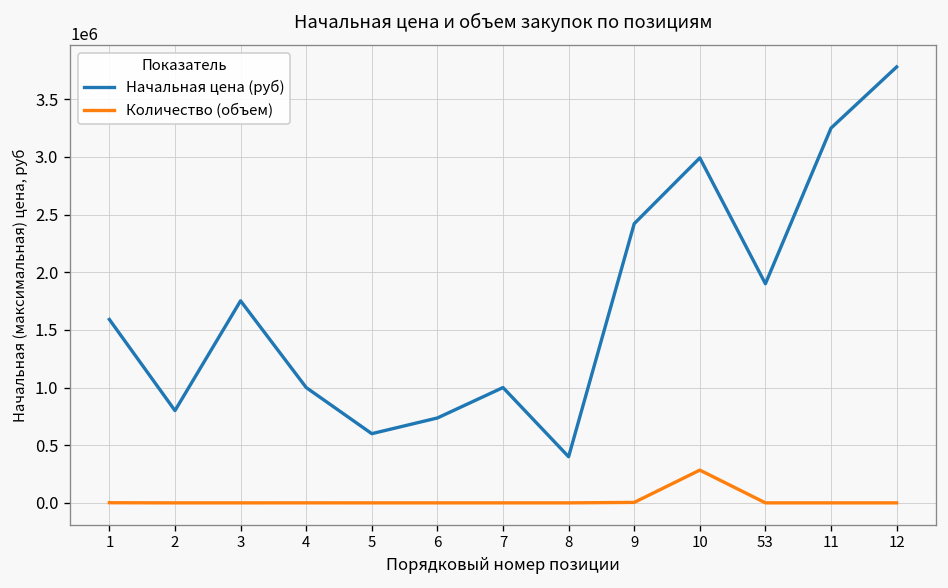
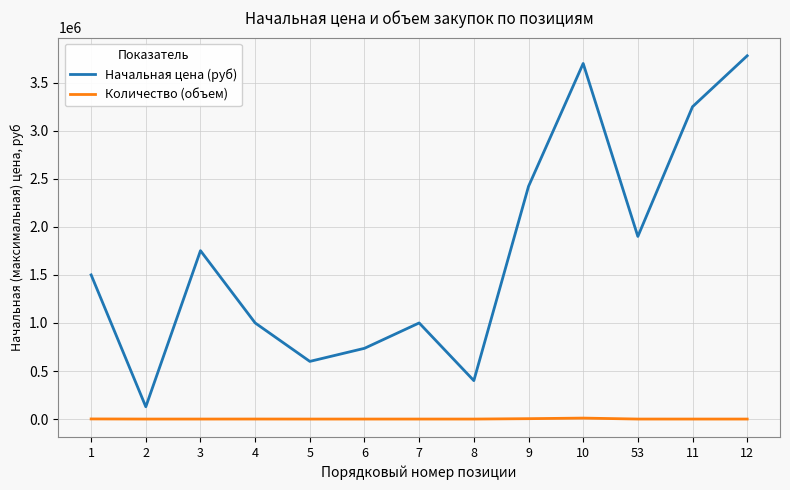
  {
    "Начальная цена (руб)": {
-     "1": 1600000,
-     "2": 800000,
+     "1": 1500000,
+     "2": 100000,
      "3": 1800000,
      "4": 1000000,
      "5": 600000,
      "6": 700000,
      "7": 1000000,
      "8": 400000,
      "9": 2400000,
-     "10": 3000000,
+     "10": 3700000,
      "53": 1900000,
      "11": 3200000,
      "12": 3800000
    },
    "Количество (объем)": {
      "1": 0,
      "2": 0,
      "3": 0,
      "4": 0,
      "5": 0,
      "6": 0,
      "7": 0,
      "8": 0,
      "9": 0,
-     "10": 300000,
+     "10": 0,
      "53": 0,
      "11": 0,
      "12": 0
    }
  }
